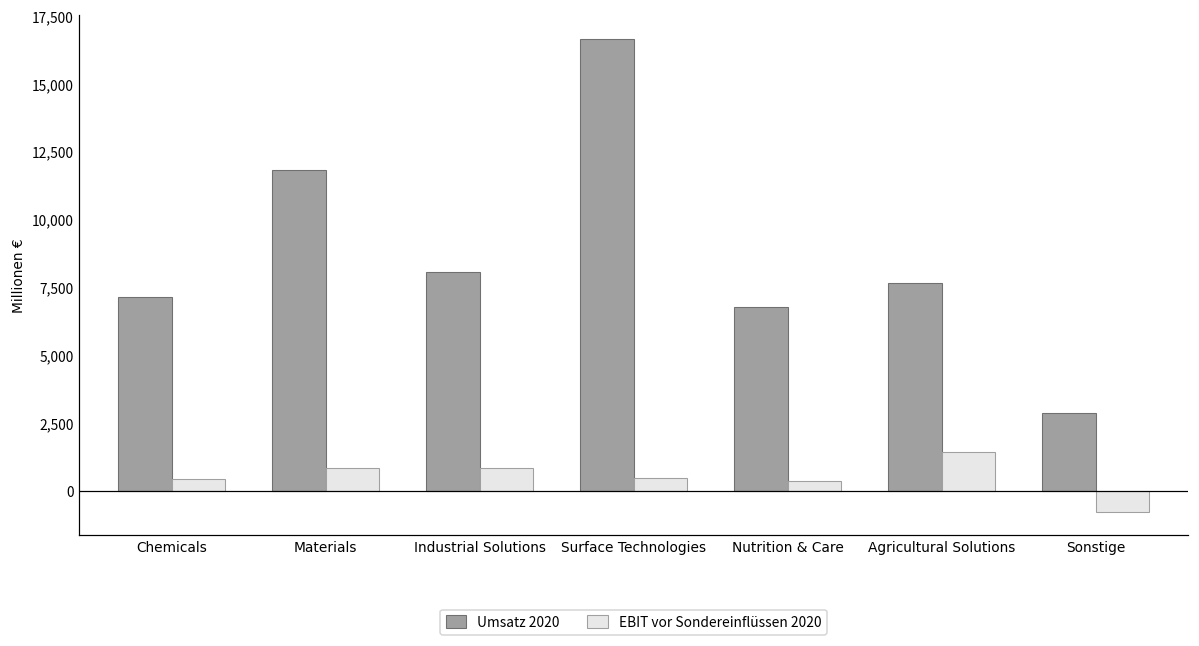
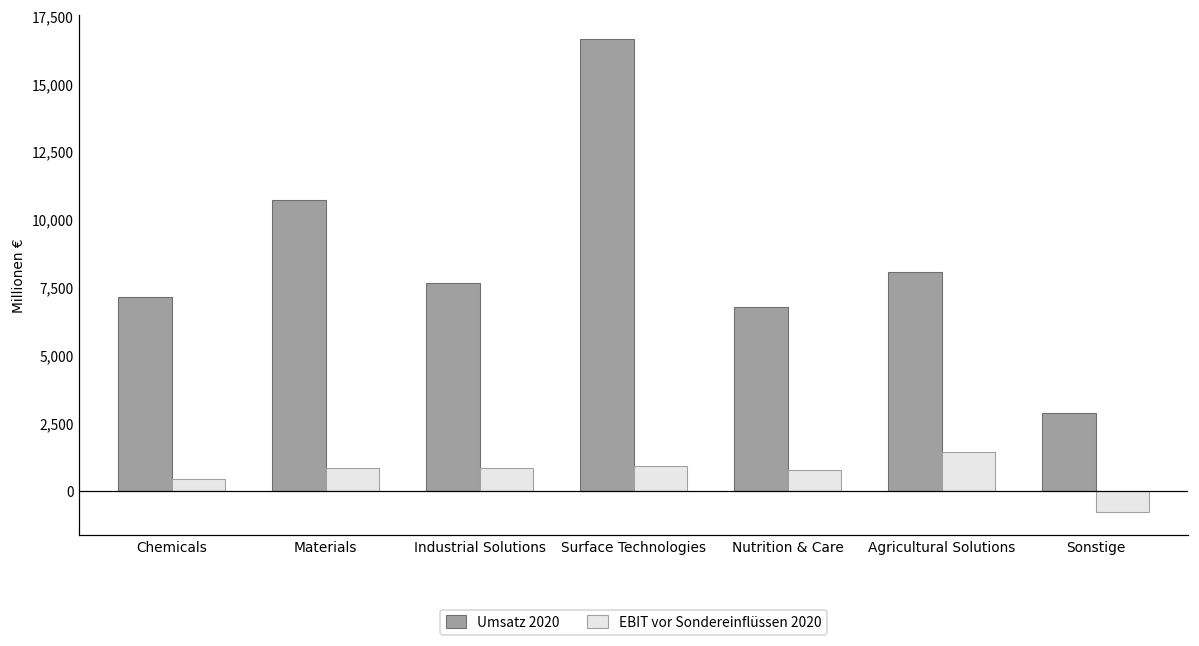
  {
    "Umsatz 2020": {
      "Chemicals": "7,200",
-     "Materials": "11,800",
-     "Industrial Solutions": "8,100",
+     "Materials": "10,700",
+     "Industrial Solutions": "7,600",
      "Surface Technologies": "16,700",
      "Nutrition & Care": "6,800",
-     "Agricultural Solutions": "7,700",
+     "Agricultural Solutions": "8,100",
      "Sonstige": "2,900"
    },
    "EBIT vor Sondereinflüssen 2020": {
      "Chemicals": "400",
      "Materials": "800",
      "Industrial Solutions": "800",
-     "Surface Technologies": "500",
-     "Nutrition & Care": "400",
+     "Surface Technologies": "900",
+     "Nutrition & Care": "800",
      "Agricultural Solutions": "1,400",
      "Sonstige": "-800"
    }
  }
